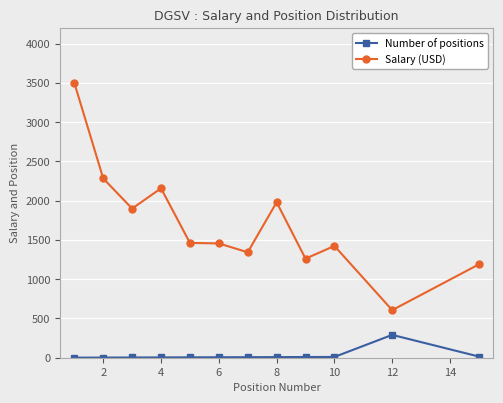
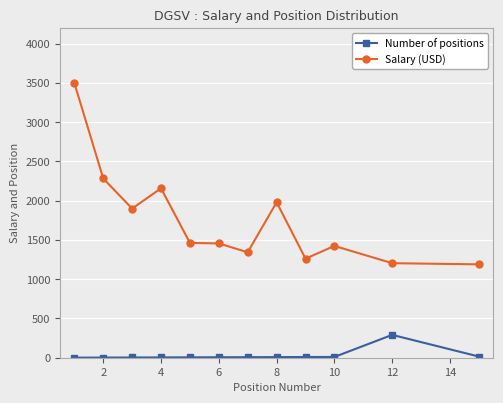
  {
    "Number of positions": {
      "2": 0,
      "4": 0,
      "6": 0,
      "8": 0,
      "10": 0,
      "12": 300
    },
    "Salary (USD)": {
      "2": 2300,
      "4": 2200,
      "6": 1500,
      "8": 2000,
      "10": 1400,
-     "12": 600
+     "12": 1200
    }
  }
